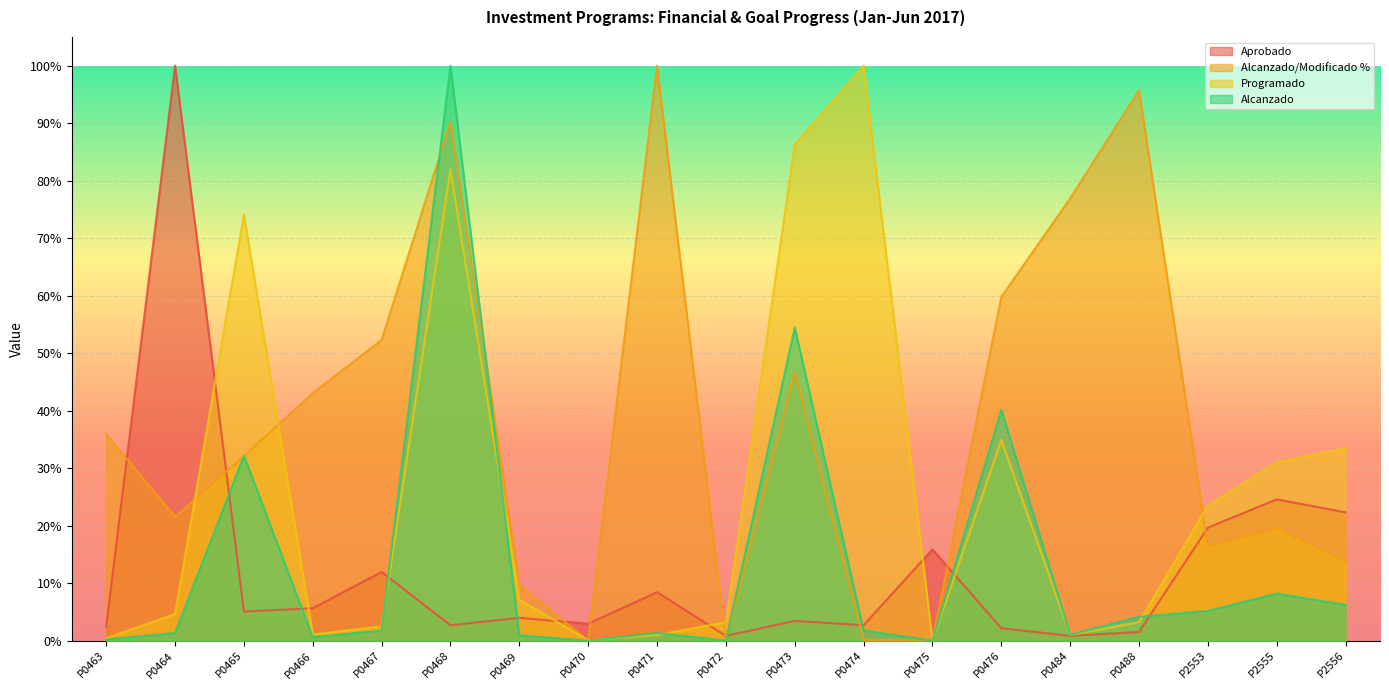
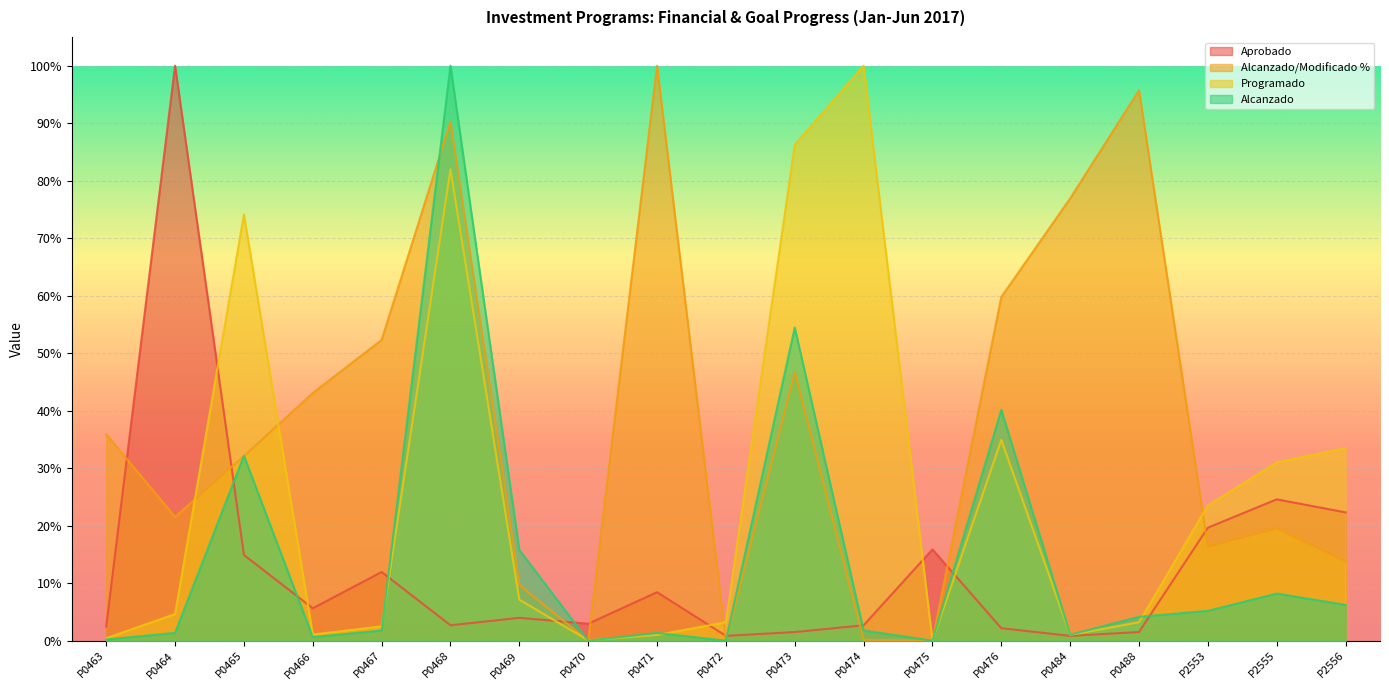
  {
    "Aprobado": {
      "P0463": "2%",
      "P0464": "100%",
-     "P0465": "5%",
+     "P0465": "15%",
      "P0466": "6%",
      "P0467": "12%",
      "P0468": "3%",
      "P0469": "4%",
      "P0470": "3%",
      "P0471": "8%",
      "P0472": "1%",
-     "P0473": "3%",
+     "P0473": "1%",
      "P0474": "3%",
      "P0475": "16%",
      "P0476": "2%",
      "P0488": "1%",
      "P2553": "20%",
      "P2555": "25%",
      "P2556": "22%"
    },
    "Alcanzado": {
      "P0464": "1%",
      "P0466": "1%",
      "P0467": "2%",
      "P0468": "100%",
-     "P0469": "1%",
+     "P0469": "16%",
      "P0473": "54%",
      "P0474": "2%",
      "P0476": "40%",
      "P0488": "4%",
      "P2553": "5%",
      "P2555": "8%",
      "P2556": "6%"
    }
  }
